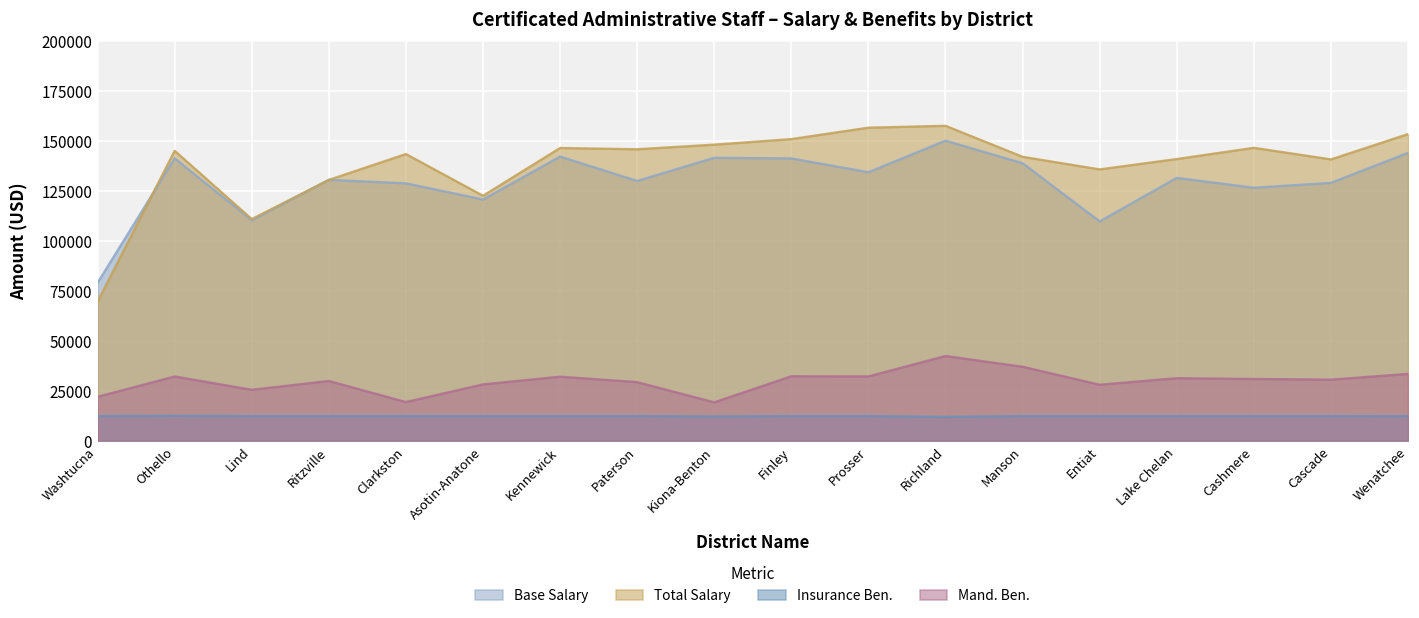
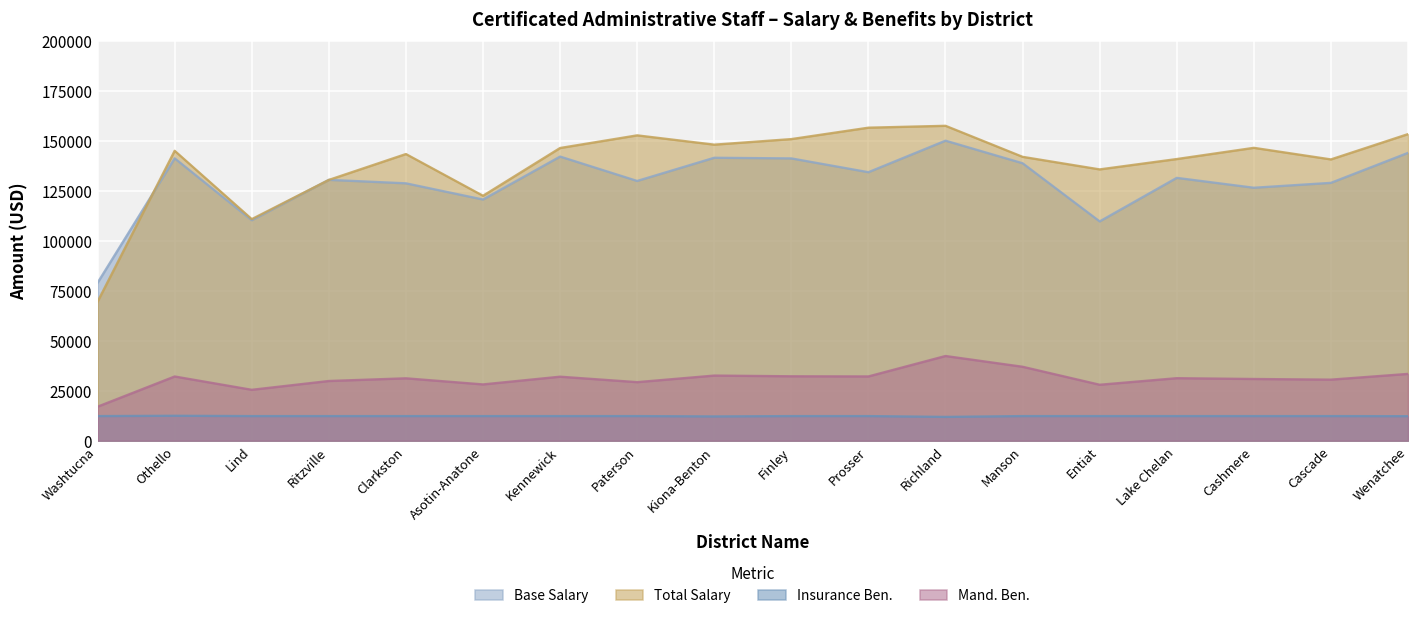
  {
    "Total Salary": {
      "Washtucna": 70000,
      "Othello": 145000,
      "Clarkston": 143000,
      "Asotin-Anatone": 123000,
      "Kennewick": 146000,
-     "Paterson": 146000,
+     "Paterson": 153000,
      "Kiona-Benton": 148000,
      "Finley": 151000,
      "Prosser": 157000,
      "Richland": 158000,
      "Manson": 142000,
      "Entiat": 136000,
      "Lake Chelan": 141000,
      "Cashmere": 147000,
      "Cascade": 141000,
      "Wenatchee": 153000
    },
    "Mand. Ben.": {
-     "Washtucna": 22000,
+     "Washtucna": 17000,
      "Othello": 32000,
      "Lind": 25000,
      "Ritzville": 30000,
-     "Clarkston": 19000,
+     "Clarkston": 31000,
      "Asotin-Anatone": 28000,
      "Kennewick": 32000,
      "Paterson": 29000,
-     "Kiona-Benton": 19000,
+     "Kiona-Benton": 33000,
      "Finley": 32000,
      "Prosser": 32000,
      "Richland": 42000,
      "Manson": 37000,
      "Entiat": 28000,
      "Lake Chelan": 31000,
      "Cashmere": 31000,
      "Cascade": 31000,
      "Wenatchee": 33000
    }
  }
